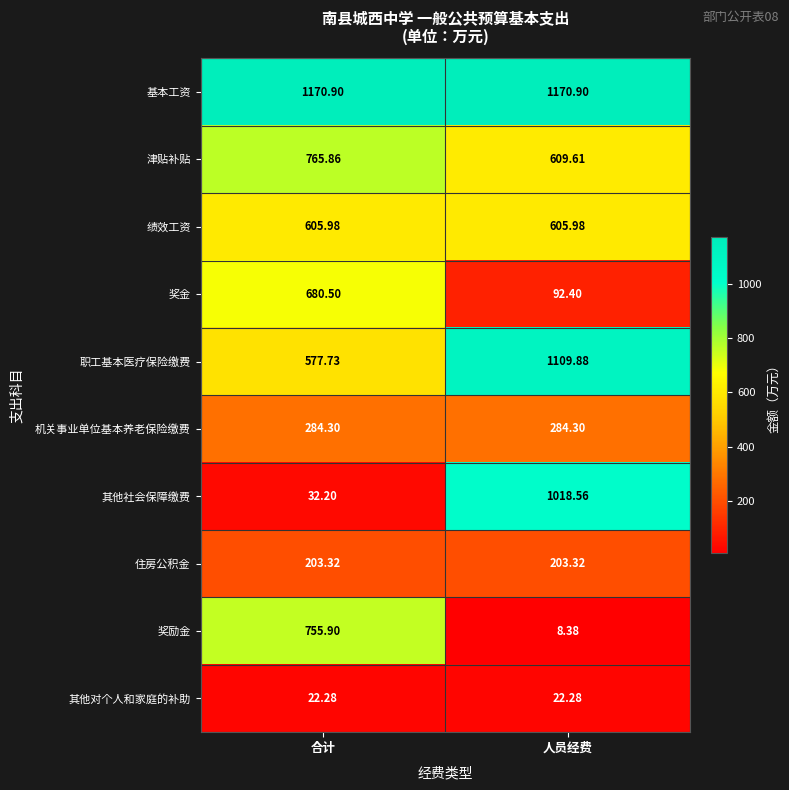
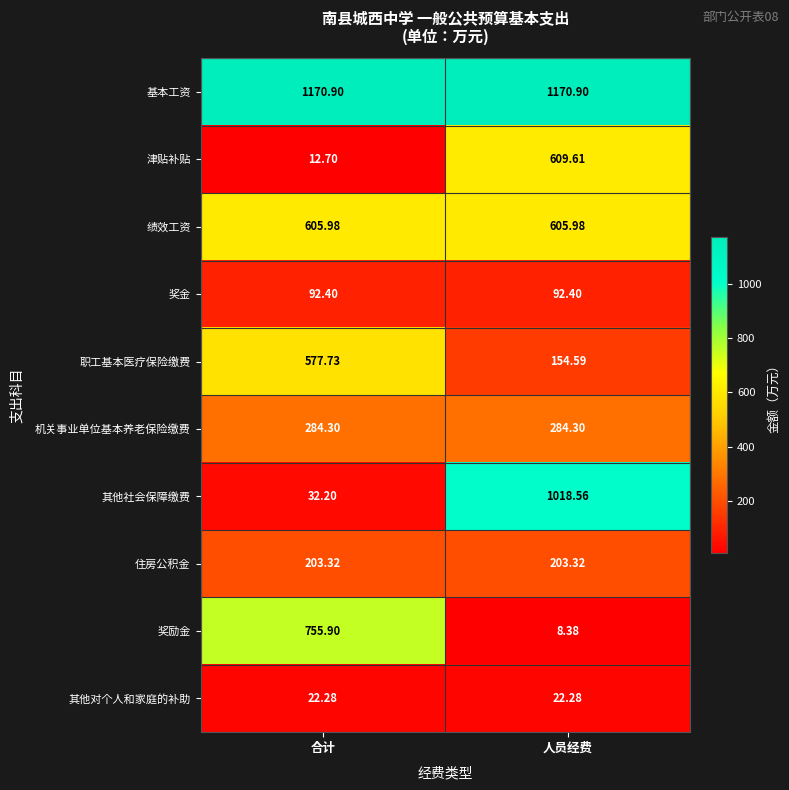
  {
    "基本工资": {
      "合计": 1170.90,
      "人员经费": 1170.90
    },
    "津贴补贴": {
-     "合计": 765.86,
+     "合计": 12.70,
      "人员经费": 609.61
    },
    "绩效工资": {
      "合计": 605.98,
      "人员经费": 605.98
    },
    "奖金": {
-     "合计": 680.50,
+     "合计": 92.40,
      "人员经费": 92.40
    },
    "职工基本医疗保险缴费": {
      "合计": 577.73,
-     "人员经费": 1109.88
+     "人员经费": 154.59
    },
    "机关事业单位基本养老保险缴费": {
      "合计": 284.30,
      "人员经费": 284.30
    },
    "其他社会保障缴费": {
      "合计": 32.20,
      "人员经费": 1018.56
    },
    "住房公积金": {
      "合计": 203.32,
      "人员经费": 203.32
    },
    "奖励金": {
      "合计": 755.90,
      "人员经费": 8.38
    },
    "其他对个人和家庭的补助": {
      "合计": 22.28,
      "人员经费": 22.28
    }
  }
